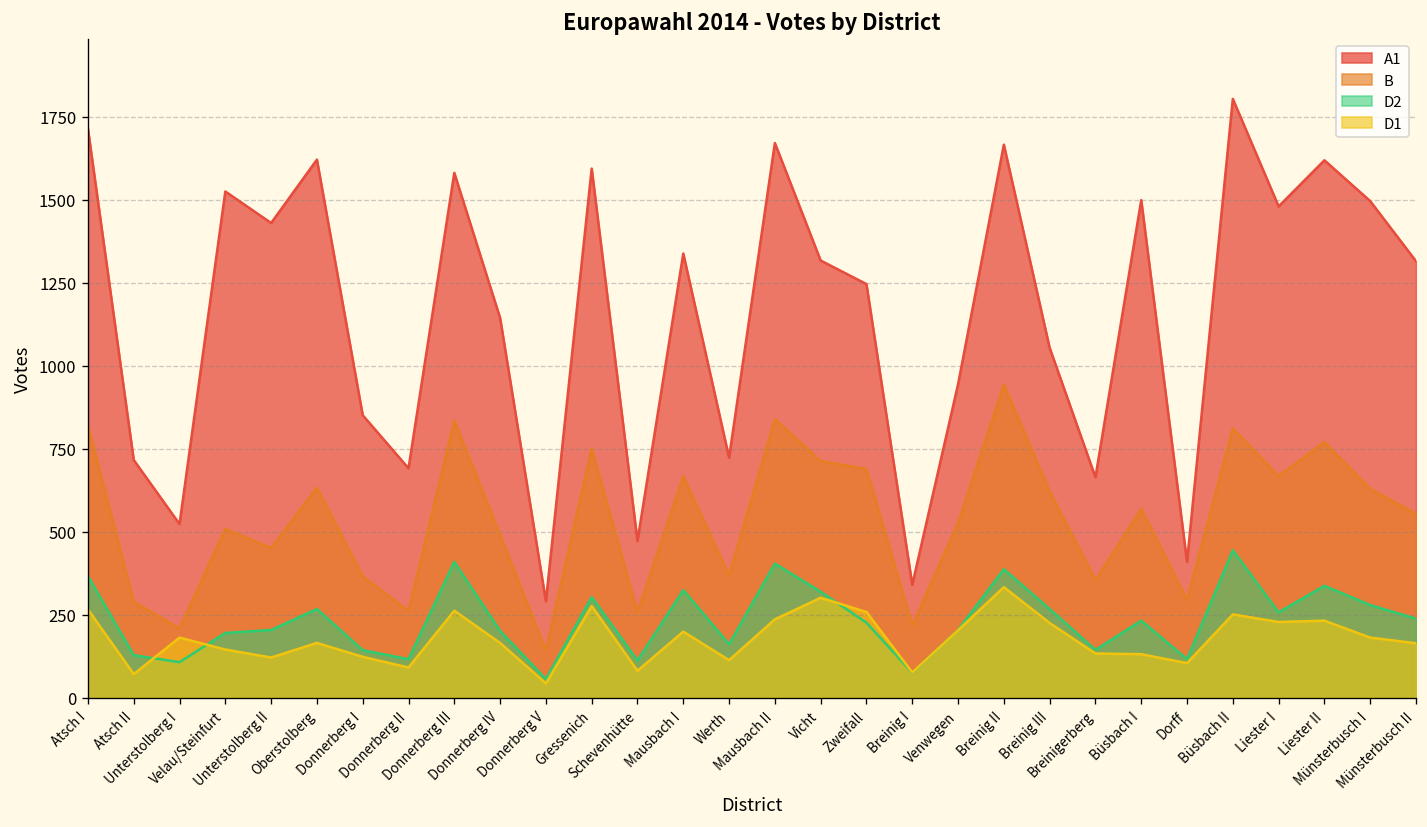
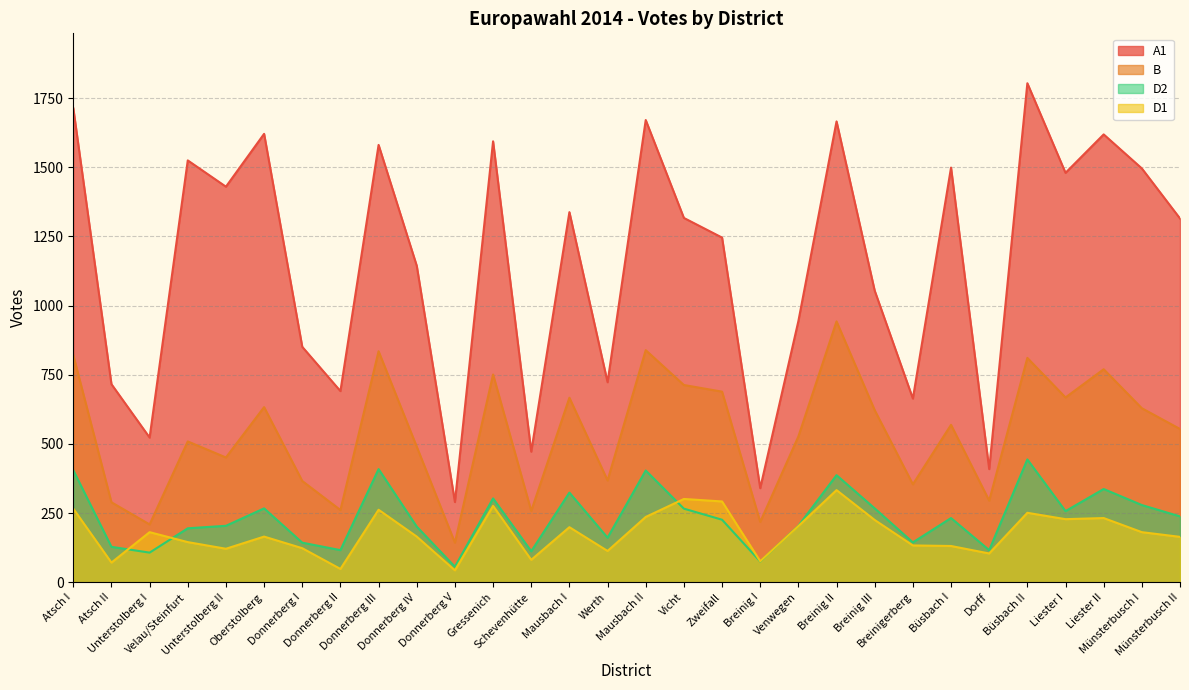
  {
    "D2": {
-     "Atsch I": 370,
+     "Atsch I": 410,
      "Atsch II": 130,
      "Unterstolberg I": 110,
      "Velau/Steinfurt": 200,
      "Unterstolberg II": 200,
      "Oberstolberg": 270,
      "Donnerberg I": 140,
      "Donnerberg II": 120,
      "Donnerberg III": 410,
      "Donnerberg IV": 200,
      "Donnerberg V": 60,
      "Gressenich": 300,
      "Schevenhütte": 110,
      "Mausbach I": 320,
      "Werth": 160,
      "Mausbach II": 400,
-     "Vicht": 320,
+     "Vicht": 270,
      "Zweifall": 230,
      "Breinig II": 390,
      "Breinig III": 270,
      "Breinigerberg": 140,
      "Büsbach I": 230,
      "Dorff": 120,
      "Büsbach II": 440,
      "Liester I": 260,
      "Liester II": 340,
      "Münsterbusch I": 280,
      "Münsterbusch II": 240
    },
    "D1": {
      "Atsch I": 270,
      "Atsch II": 70,
      "Unterstolberg I": 180,
      "Velau/Steinfurt": 150,
      "Unterstolberg II": 120,
      "Oberstolberg": 170,
      "Donnerberg I": 120,
-     "Donnerberg II": 90,
+     "Donnerberg II": 50,
      "Donnerberg III": 260,
      "Donnerberg IV": 170,
      "Donnerberg V": 40,
      "Gressenich": 280,
      "Schevenhütte": 80,
      "Mausbach I": 200,
      "Werth": 110,
      "Mausbach II": 240,
      "Vicht": 300,
-     "Zweifall": 260,
+     "Zweifall": 290,
      "Breinig II": 330,
      "Breinig III": 230,
      "Breinigerberg": 130,
      "Büsbach I": 130,
      "Dorff": 100,
      "Büsbach II": 250,
      "Liester I": 230,
      "Liester II": 230,
      "Münsterbusch I": 180,
      "Münsterbusch II": 160
    }
  }
